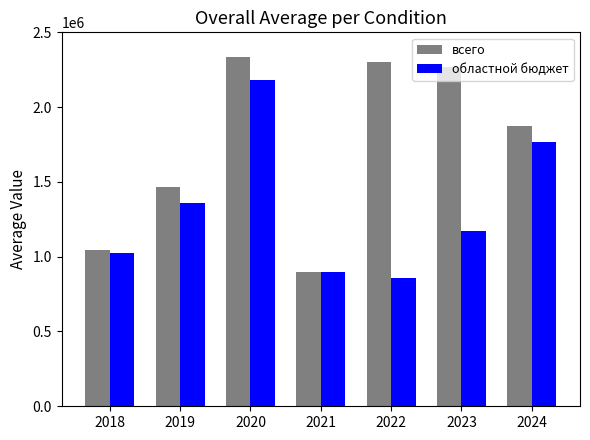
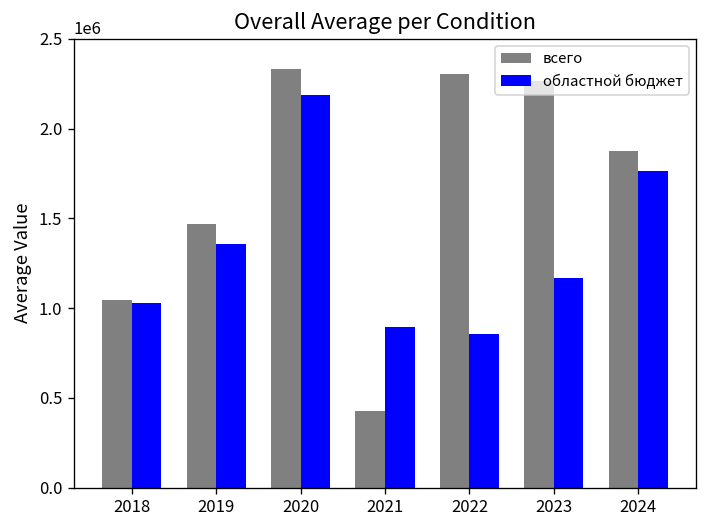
  {
    "всего": {
      "2018": 1040000,
      "2019": 1470000,
      "2020": 2330000,
-     "2021": 900000,
+     "2021": 420000,
      "2022": 2300000,
      "2024": 1870000
    },
    "областной бюджет": {
      "2018": 1030000,
      "2019": 1360000,
      "2020": 2180000,
      "2021": 900000,
      "2022": 860000,
      "2023": 1170000,
      "2024": 1760000
    }
  }
